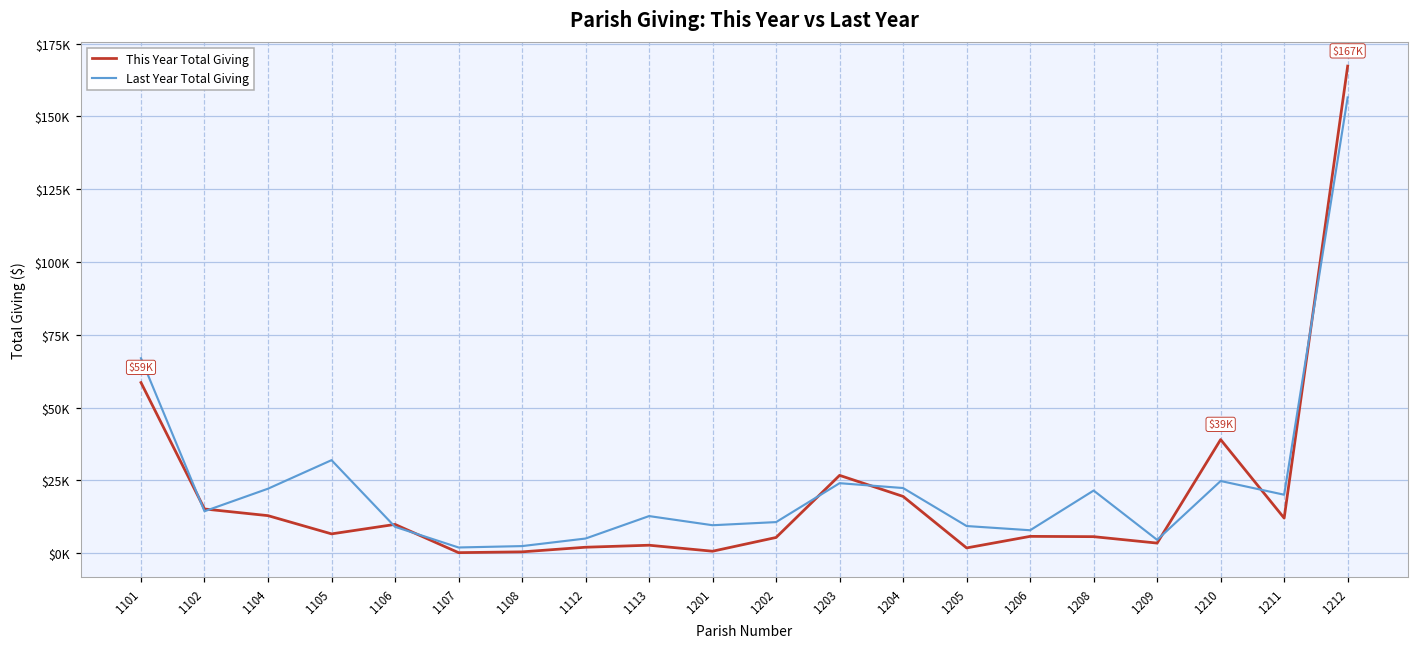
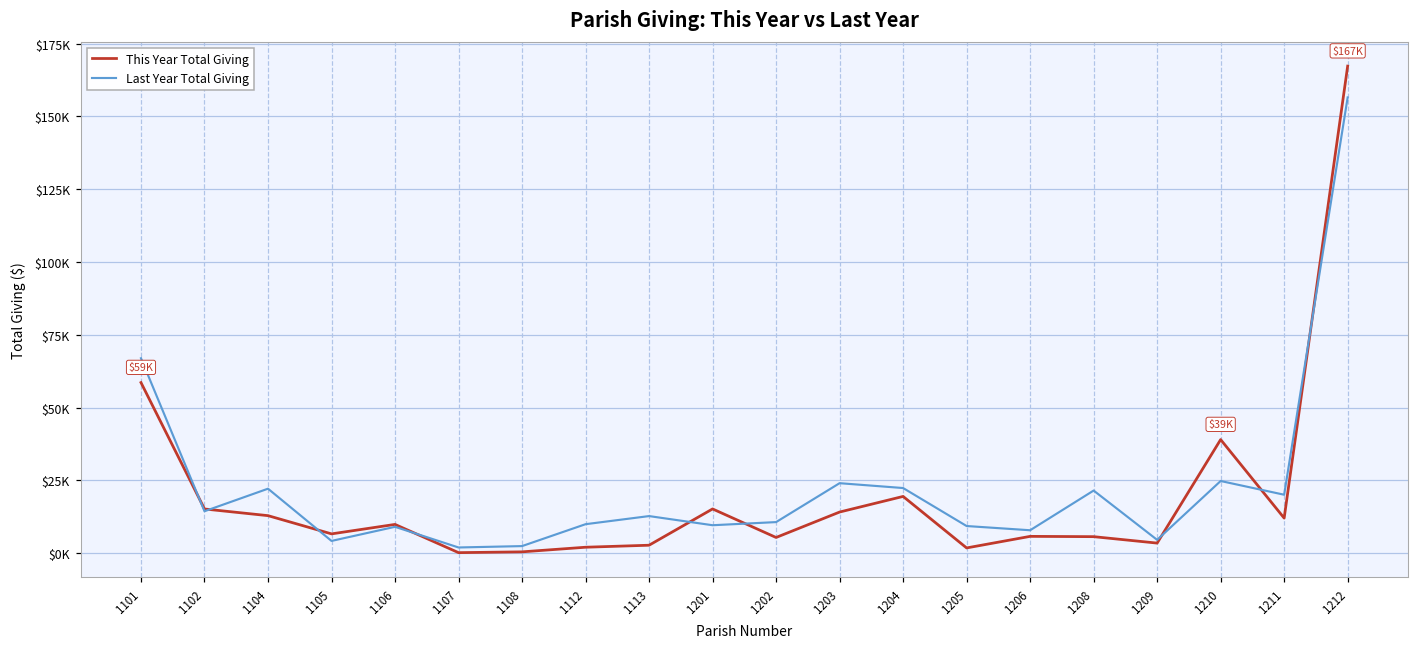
  {
    "This Year Total Giving": {
      "1104": "$13000",
      "1105": "$7000",
      "1107": "$0",
      "1108": "$0",
      "1112": "$2000",
      "1113": "$3000",
-     "1201": "$1000",
+     "1201": "$15000",
      "1202": "$5000",
-     "1203": "$27000",
+     "1203": "$14000",
      "1204": "$20000",
      "1205": "$2000",
      "1206": "$6000",
      "1208": "$6000",
      "1209": "$3000",
      "1211": "$12000"
    },
    "Last Year Total Giving": {
      "1104": "$22000",
-     "1105": "$32000",
+     "1105": "$4000",
      "1107": "$2000",
      "1108": "$2000",
-     "1112": "$5000",
+     "1112": "$10000",
      "1113": "$13000",
      "1201": "$10000",
      "1202": "$11000",
      "1203": "$24000",
      "1204": "$22000",
      "1205": "$9000",
      "1206": "$8000",
      "1208": "$22000",
      "1209": "$5000",
      "1210": "$25000",
      "1211": "$20000",
      "1212": "$157000"
    }
  }
